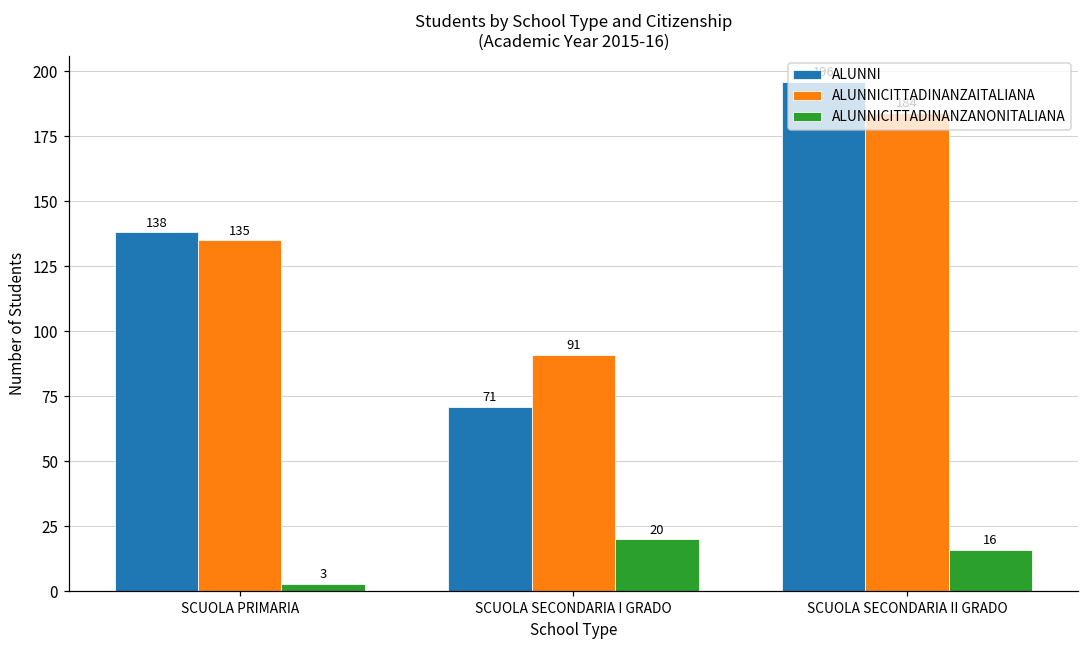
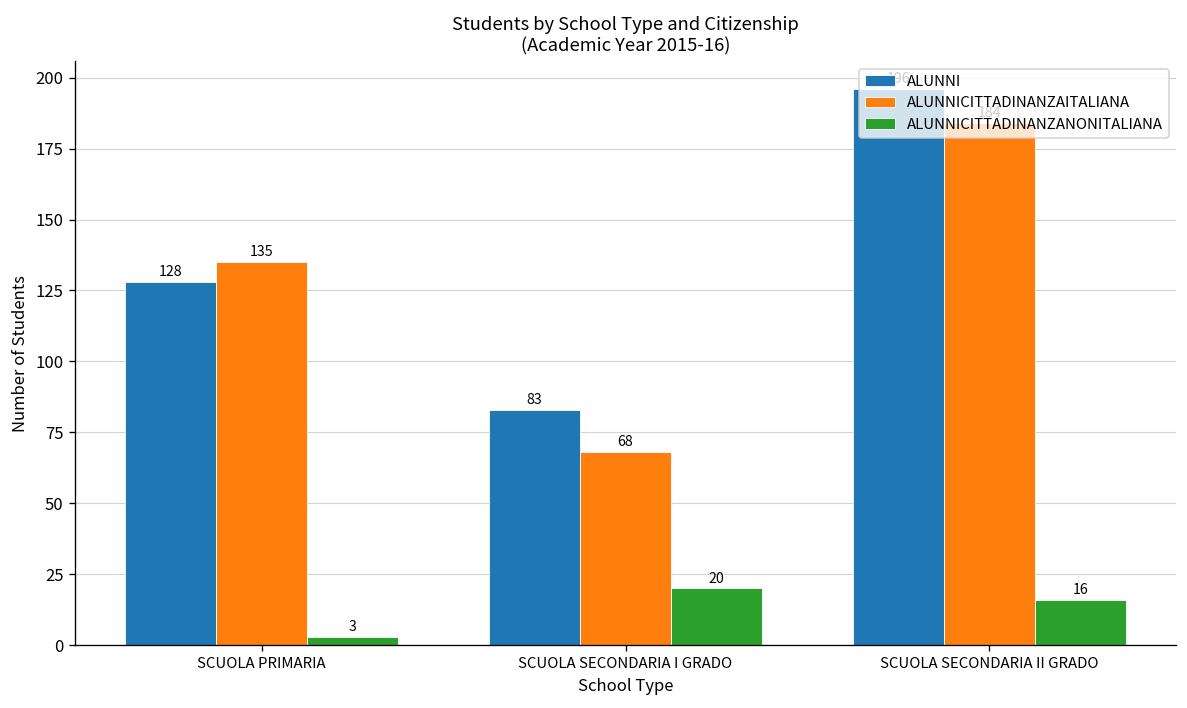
  {
    "ALUNNI": {
-     "SCUOLA PRIMARIA": 138,
-     "SCUOLA SECONDARIA I GRADO": 71
+     "SCUOLA PRIMARIA": 128,
+     "SCUOLA SECONDARIA I GRADO": 83
    },
    "ALUNNICITTADINANZAITALIANA": {
      "SCUOLA PRIMARIA": 135,
-     "SCUOLA SECONDARIA I GRADO": 91
+     "SCUOLA SECONDARIA I GRADO": 68
    },
    "ALUNNICITTADINANZANONITALIANA": {
      "SCUOLA PRIMARIA": 3,
      "SCUOLA SECONDARIA I GRADO": 20,
      "SCUOLA SECONDARIA II GRADO": 16
    }
  }
